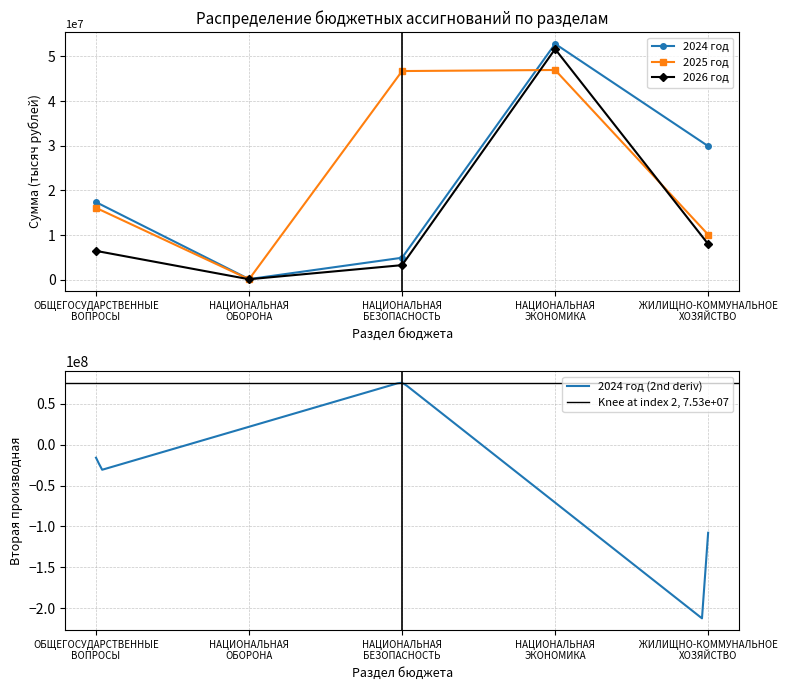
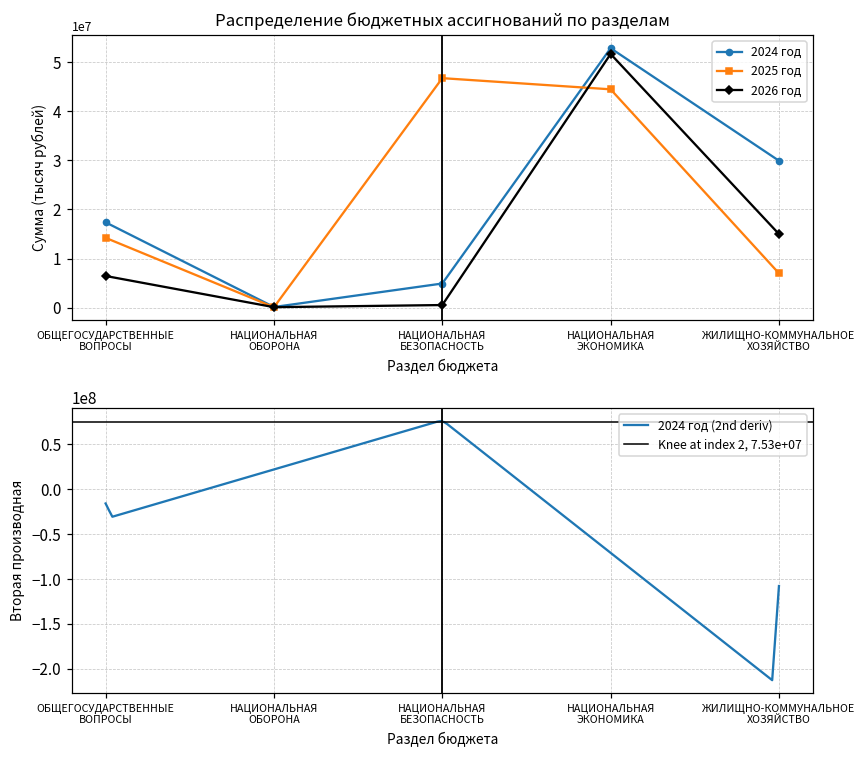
  {
    "Распределение бюджетных ассигнований по разделам": {
      "2024 год": {
        "ОБЩЕГОСУДАРСТВЕННЫЕ ВОПРОСЫ": 17000000,
        "НАЦИОНАЛЬНАЯ БЕЗОПАСНОСТЬ": 5000000,
        "НАЦИОНАЛЬНАЯ ЭКОНОМИКА": 53000000,
        "ЖИЛИЩНО-КОММУНАЛЬНОЕ ХОЗЯЙСТВО": 30000000
      },
      "2025 год": {
-       "ОБЩЕГОСУДАРСТВЕННЫЕ ВОПРОСЫ": 16000000,
+       "ОБЩЕГОСУДАРСТВЕННЫЕ ВОПРОСЫ": 14000000,
        "НАЦИОНАЛЬНАЯ БЕЗОПАСНОСТЬ": 47000000,
-       "НАЦИОНАЛЬНАЯ ЭКОНОМИКА": 47000000,
-       "ЖИЛИЩНО-КОММУНАЛЬНОЕ ХОЗЯЙСТВО": 10000000
+       "НАЦИОНАЛЬНАЯ ЭКОНОМИКА": 44000000,
+       "ЖИЛИЩНО-КОММУНАЛЬНОЕ ХОЗЯЙСТВО": 7000000
      },
      "2026 год": {
        "ОБЩЕГОСУДАРСТВЕННЫЕ ВОПРОСЫ": 6000000,
-       "НАЦИОНАЛЬНАЯ БЕЗОПАСНОСТЬ": 3000000,
+       "НАЦИОНАЛЬНАЯ БЕЗОПАСНОСТЬ": 1000000,
        "НАЦИОНАЛЬНАЯ ЭКОНОМИКА": 52000000,
-       "ЖИЛИЩНО-КОММУНАЛЬНОЕ ХОЗЯЙСТВО": 8000000
+       "ЖИЛИЩНО-КОММУНАЛЬНОЕ ХОЗЯЙСТВО": 15000000
      }
    }
  }
